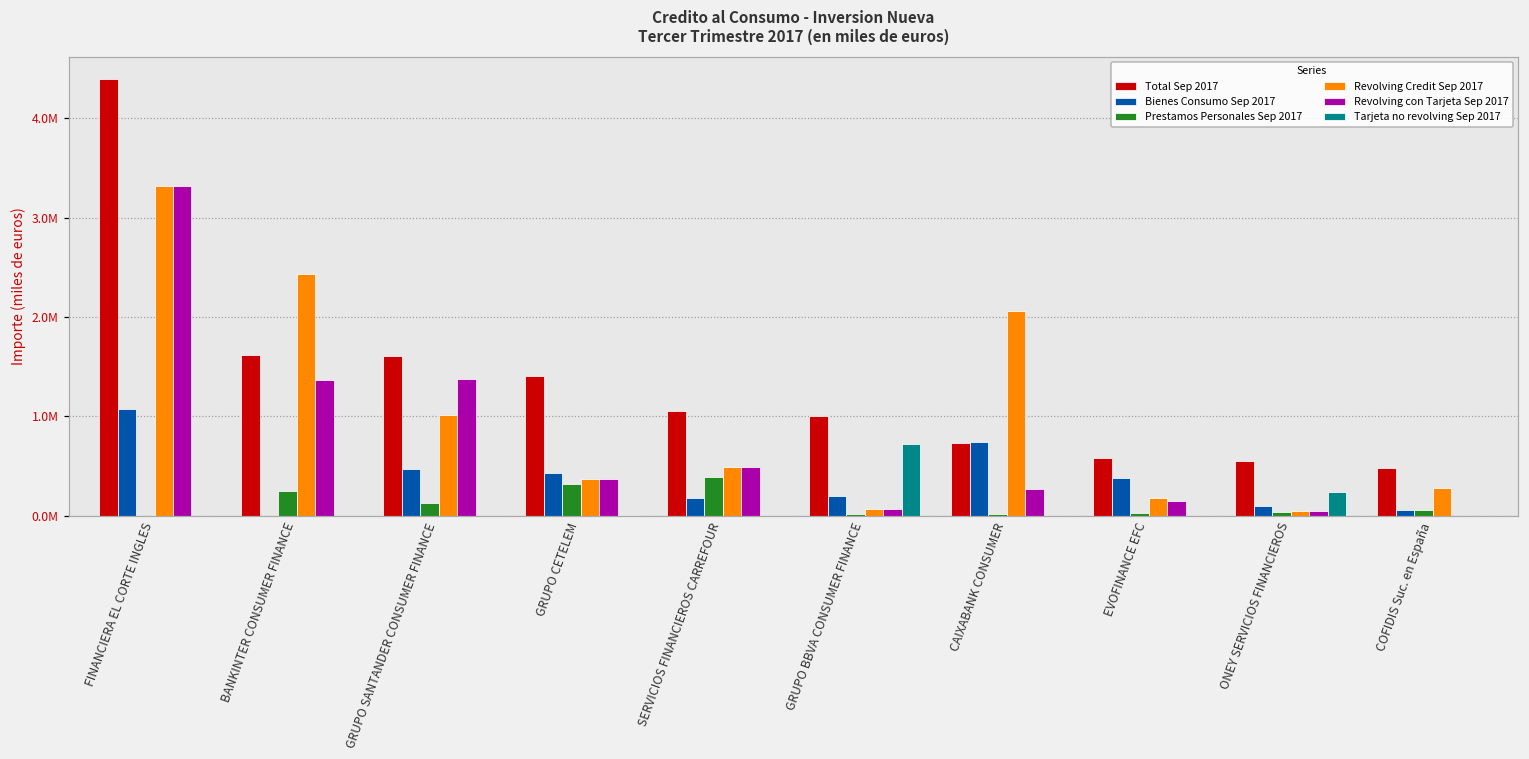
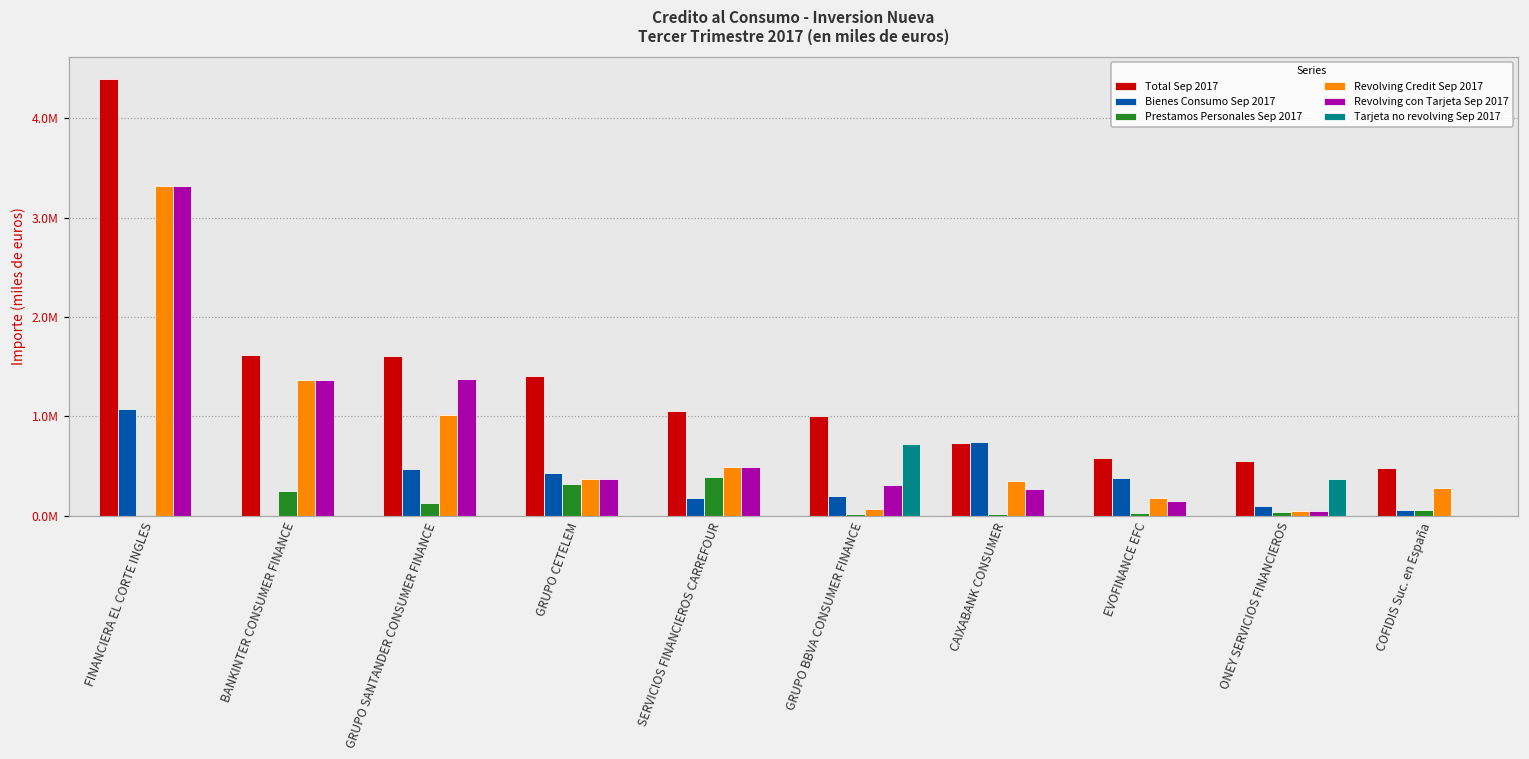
  {
    "Total Sep 2017": {
      "FINANCIERA EL CORTE INGLES": 4400000,
      "BANKINTER CONSUMER FINANCE": 1600000,
      "GRUPO SANTANDER CONSUMER FINANCE": 1600000,
      "GRUPO CETELEM": 1400000,
      "SERVICIOS FINANCIEROS CARREFOUR": 1100000,
      "GRUPO BBVA CONSUMER FINANCE": 1000000,
      "CAIXABANK CONSUMER": 700000,
      "EVOFINANCE EFC": 600000,
      "ONEY SERVICIOS FINANCIEROS": 600000,
      "COFIDIS Suc. en España": 500000
    },
    "Bienes Consumo Sep 2017": {
      "FINANCIERA EL CORTE INGLES": 1100000,
      "BANKINTER CONSUMER FINANCE": 0,
      "GRUPO SANTANDER CONSUMER FINANCE": 500000,
      "GRUPO CETELEM": 400000,
      "SERVICIOS FINANCIEROS CARREFOUR": 200000,
      "GRUPO BBVA CONSUMER FINANCE": 200000,
      "CAIXABANK CONSUMER": 700000,
      "EVOFINANCE EFC": 400000,
      "ONEY SERVICIOS FINANCIEROS": 100000,
      "COFIDIS Suc. en España": 100000
    },
    "Prestamos Personales Sep 2017": {
      "FINANCIERA EL CORTE INGLES": 0,
      "BANKINTER CONSUMER FINANCE": 200000,
      "GRUPO SANTANDER CONSUMER FINANCE": 100000,
      "GRUPO CETELEM": 300000,
      "SERVICIOS FINANCIEROS CARREFOUR": 400000,
      "EVOFINANCE EFC": 0,
      "ONEY SERVICIOS FINANCIEROS": 0,
      "COFIDIS Suc. en España": 100000
    },
    "Revolving Credit Sep 2017": {
      "FINANCIERA EL CORTE INGLES": 3300000,
-     "BANKINTER CONSUMER FINANCE": 2400000,
+     "BANKINTER CONSUMER FINANCE": 1400000,
      "GRUPO SANTANDER CONSUMER FINANCE": 1000000,
      "GRUPO CETELEM": 400000,
      "SERVICIOS FINANCIEROS CARREFOUR": 500000,
      "GRUPO BBVA CONSUMER FINANCE": 100000,
-     "CAIXABANK CONSUMER": 2100000,
+     "CAIXABANK CONSUMER": 300000,
      "EVOFINANCE EFC": 200000,
      "ONEY SERVICIOS FINANCIEROS": 100000,
      "COFIDIS Suc. en España": 300000
    },
    "Revolving con Tarjeta Sep 2017": {
      "FINANCIERA EL CORTE INGLES": 3300000,
      "BANKINTER CONSUMER FINANCE": 1400000,
      "GRUPO SANTANDER CONSUMER FINANCE": 1400000,
      "GRUPO CETELEM": 400000,
      "SERVICIOS FINANCIEROS CARREFOUR": 500000,
-     "GRUPO BBVA CONSUMER FINANCE": 100000,
+     "GRUPO BBVA CONSUMER FINANCE": 300000,
      "CAIXABANK CONSUMER": 300000,
      "EVOFINANCE EFC": 100000,
      "ONEY SERVICIOS FINANCIEROS": 100000,
      "COFIDIS Suc. en España": 0
    },
    "Tarjeta no revolving Sep 2017": {
      "FINANCIERA EL CORTE INGLES": 0,
      "BANKINTER CONSUMER FINANCE": 0,
      "GRUPO SANTANDER CONSUMER FINANCE": 0,
      "SERVICIOS FINANCIEROS CARREFOUR": 0,
      "GRUPO BBVA CONSUMER FINANCE": 700000,
      "CAIXABANK CONSUMER": 0,
      "EVOFINANCE EFC": 0,
-     "ONEY SERVICIOS FINANCIEROS": 200000,
+     "ONEY SERVICIOS FINANCIEROS": 400000,
      "COFIDIS Suc. en España": 0
    }
  }
